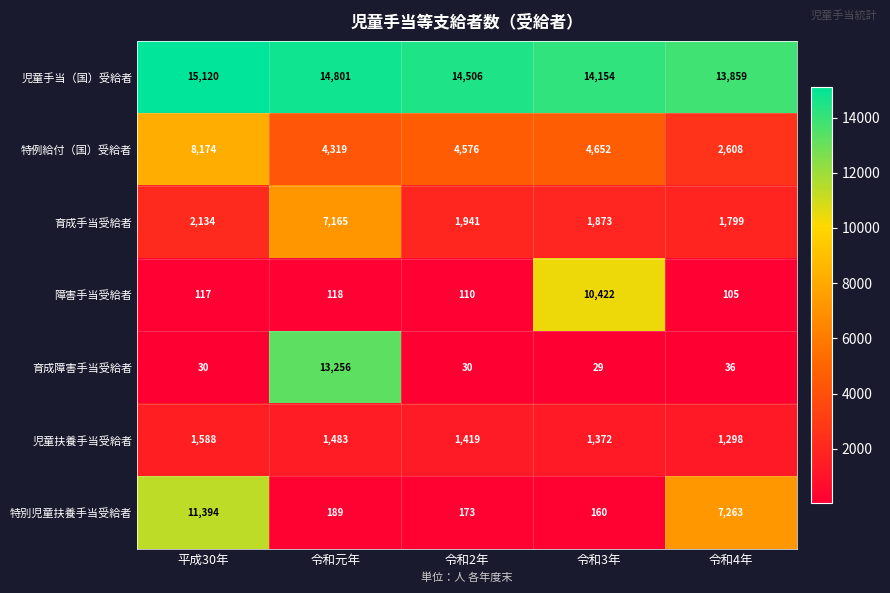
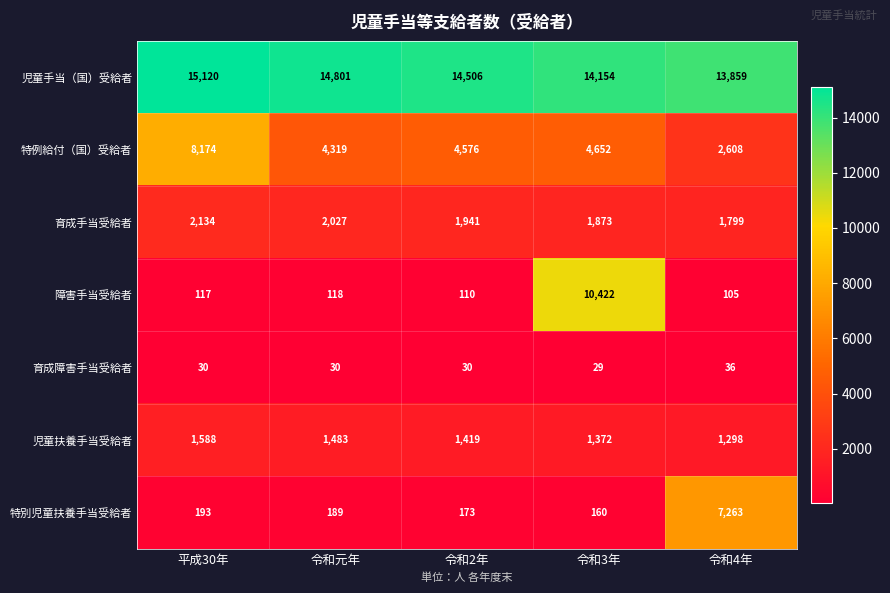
  {
    "児童手当（国）受給者": {
      "平成30年": "15,120",
      "令和元年": "14,801",
      "令和2年": "14,506",
      "令和3年": "14,154",
      "令和4年": "13,859"
    },
    "特例給付（国）受給者": {
      "平成30年": "8,174",
      "令和元年": "4,319",
      "令和2年": "4,576",
      "令和3年": "4,652",
      "令和4年": "2,608"
    },
    "育成手当受給者": {
      "平成30年": "2,134",
-     "令和元年": "7,165",
+     "令和元年": "2,027",
      "令和2年": "1,941",
      "令和3年": "1,873",
      "令和4年": "1,799"
    },
    "障害手当受給者": {
      "平成30年": "117",
      "令和元年": "118",
      "令和2年": "110",
      "令和3年": "10,422",
      "令和4年": "105"
    },
    "育成障害手当受給者": {
      "平成30年": "30",
-     "令和元年": "13,256",
+     "令和元年": "30",
      "令和2年": "30",
      "令和3年": "29",
      "令和4年": "36"
    },
    "児童扶養手当受給者": {
      "平成30年": "1,588",
      "令和元年": "1,483",
      "令和2年": "1,419",
      "令和3年": "1,372",
      "令和4年": "1,298"
    },
    "特別児童扶養手当受給者": {
-     "平成30年": "11,394",
+     "平成30年": "193",
      "令和元年": "189",
      "令和2年": "173",
      "令和3年": "160",
      "令和4年": "7,263"
    }
  }
